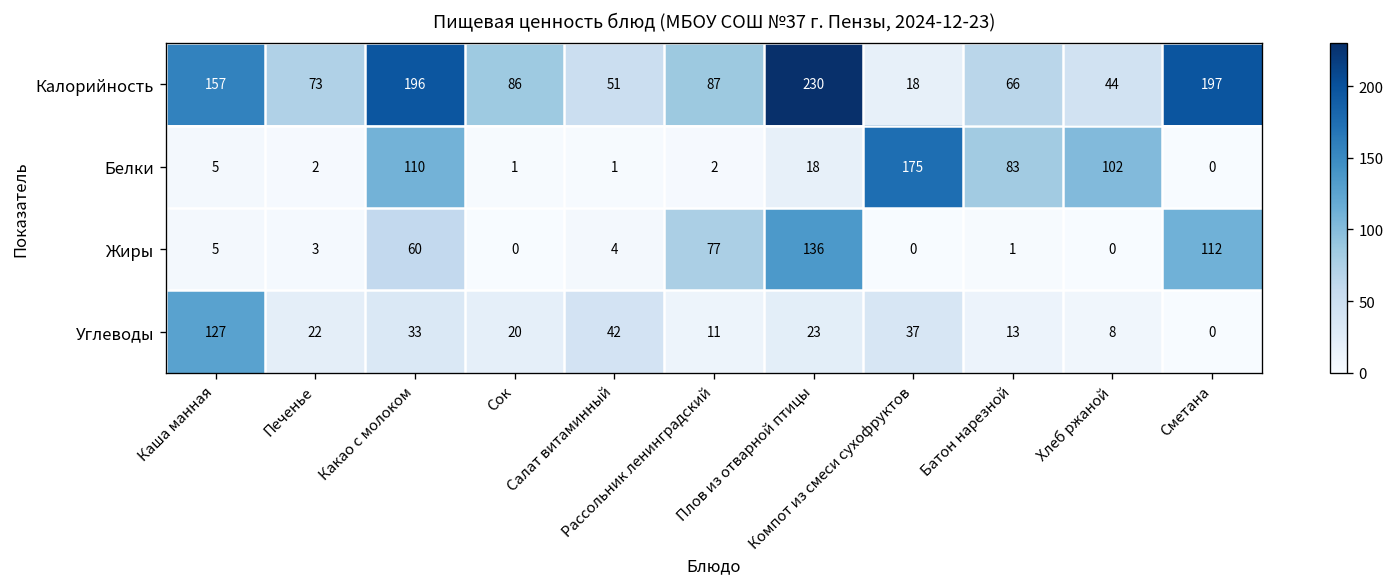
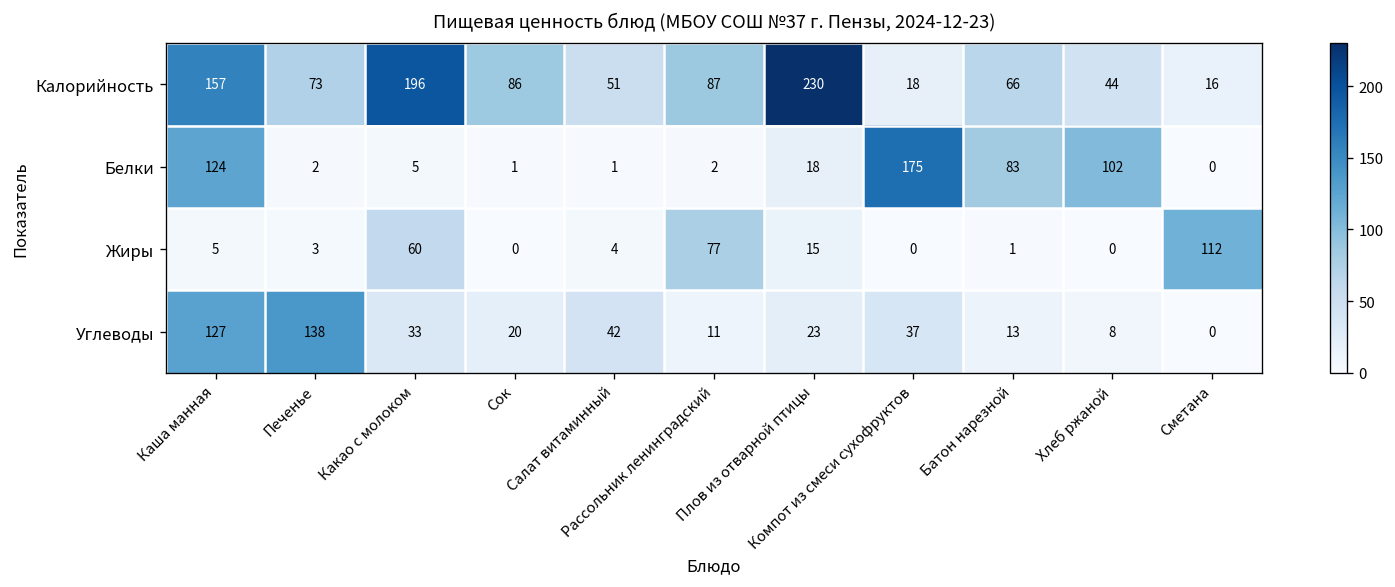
  {
    "Калорийность": {
      "Каша манная": 157,
      "Печенье": 73,
      "Какао с молоком": 196,
      "Сок": 86,
      "Салат витаминный": 51,
      "Рассольник ленинградский": 87,
      "Плов из отварной птицы": 230,
      "Компот из смеси сухофруктов": 18,
      "Батон нарезной": 66,
      "Хлеб ржаной": 44,
-     "Сметана": 197
+     "Сметана": 16
    },
    "Белки": {
-     "Каша манная": 5,
+     "Каша манная": 124,
      "Печенье": 2,
-     "Какао с молоком": 110,
+     "Какао с молоком": 5,
      "Сок": 1,
      "Салат витаминный": 1,
      "Рассольник ленинградский": 2,
      "Плов из отварной птицы": 18,
      "Компот из смеси сухофруктов": 175,
      "Батон нарезной": 83,
      "Хлеб ржаной": 102,
      "Сметана": 0
    },
    "Жиры": {
      "Каша манная": 5,
      "Печенье": 3,
      "Какао с молоком": 60,
      "Сок": 0,
      "Салат витаминный": 4,
      "Рассольник ленинградский": 77,
-     "Плов из отварной птицы": 136,
+     "Плов из отварной птицы": 15,
      "Компот из смеси сухофруктов": 0,
      "Батон нарезной": 1,
      "Хлеб ржаной": 0,
      "Сметана": 112
    },
    "Углеводы": {
      "Каша манная": 127,
-     "Печенье": 22,
+     "Печенье": 138,
      "Какао с молоком": 33,
      "Сок": 20,
      "Салат витаминный": 42,
      "Рассольник ленинградский": 11,
      "Плов из отварной птицы": 23,
      "Компот из смеси сухофруктов": 37,
      "Батон нарезной": 13,
      "Хлеб ржаной": 8,
      "Сметана": 0
    }
  }
